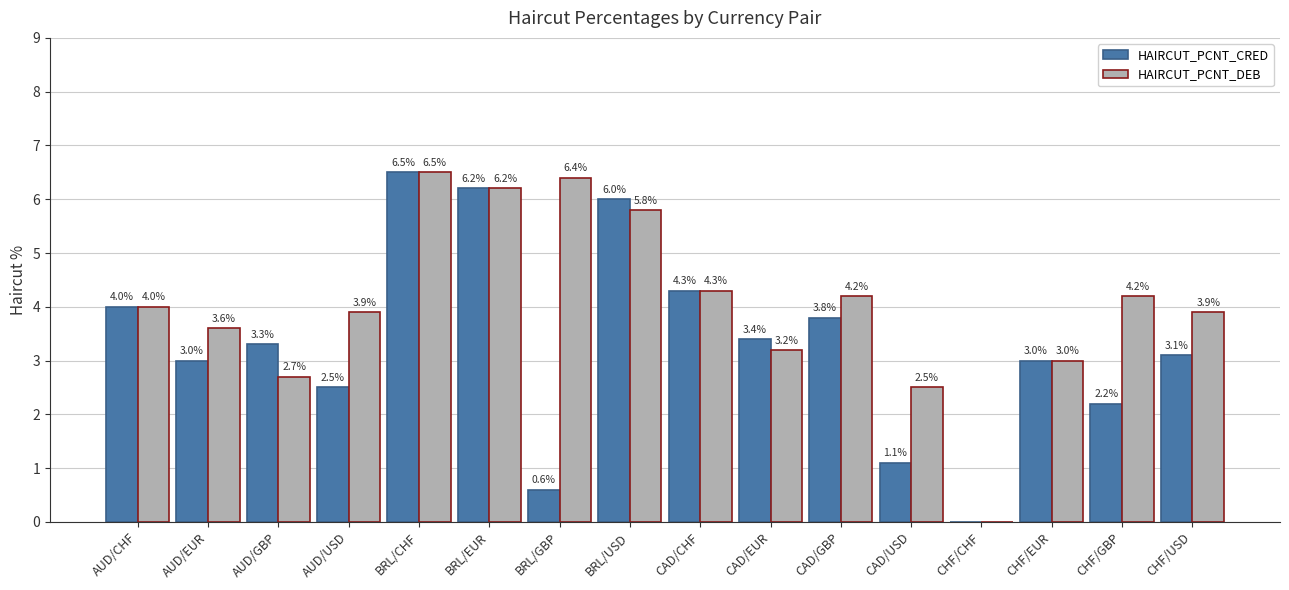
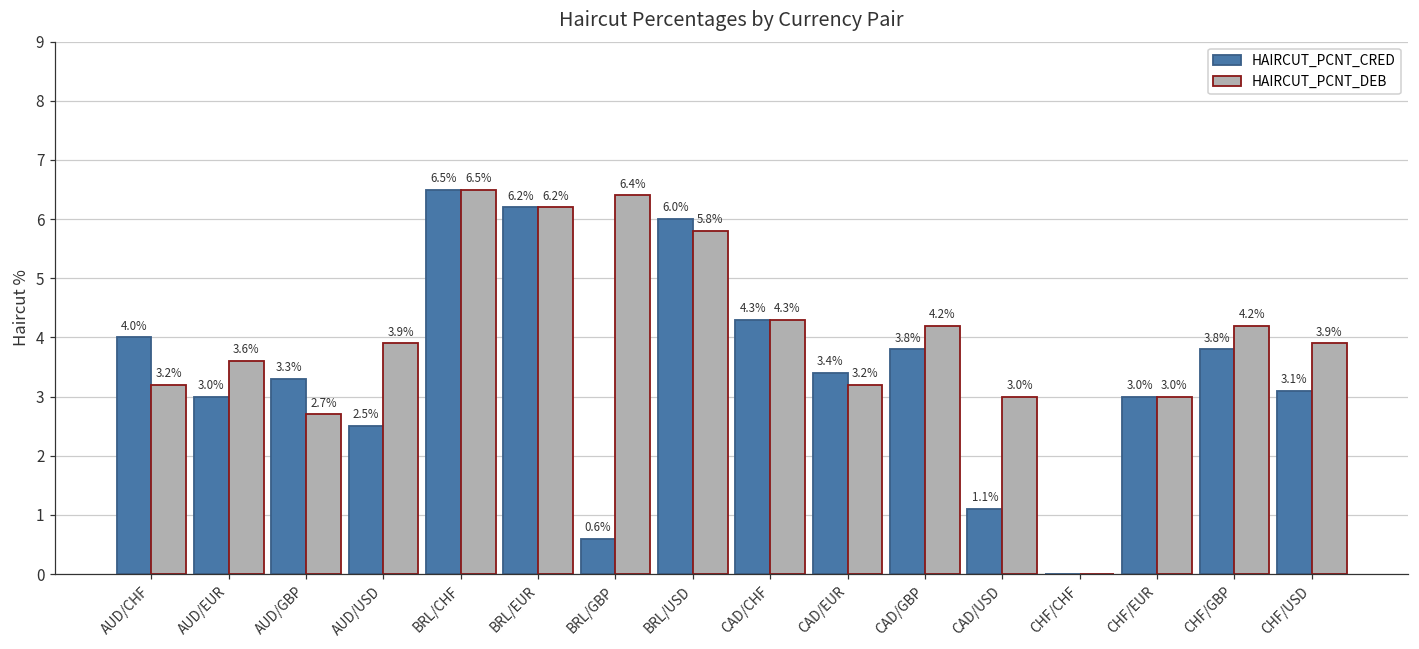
  {
    "HAIRCUT_PCNT_CRED": {
      "AUD/CHF": "4.0%",
      "AUD/EUR": "3.0%",
      "AUD/GBP": "3.3%",
      "AUD/USD": "2.5%",
      "BRL/CHF": "6.5%",
      "BRL/EUR": "6.2%",
      "BRL/GBP": "0.6%",
      "BRL/USD": "6.0%",
      "CAD/CHF": "4.3%",
      "CAD/EUR": "3.4%",
      "CAD/GBP": "3.8%",
      "CAD/USD": "1.1%",
      "CHF/EUR": "3.0%",
-     "CHF/GBP": "2.2%",
+     "CHF/GBP": "3.8%",
      "CHF/USD": "3.1%"
    },
    "HAIRCUT_PCNT_DEB": {
-     "AUD/CHF": "4.0%",
+     "AUD/CHF": "3.2%",
      "AUD/EUR": "3.6%",
      "AUD/GBP": "2.7%",
      "AUD/USD": "3.9%",
      "BRL/CHF": "6.5%",
      "BRL/EUR": "6.2%",
      "BRL/GBP": "6.4%",
      "BRL/USD": "5.8%",
      "CAD/CHF": "4.3%",
      "CAD/EUR": "3.2%",
      "CAD/GBP": "4.2%",
-     "CAD/USD": "2.5%",
+     "CAD/USD": "3.0%",
      "CHF/EUR": "3.0%",
      "CHF/GBP": "4.2%",
      "CHF/USD": "3.9%"
    }
  }
